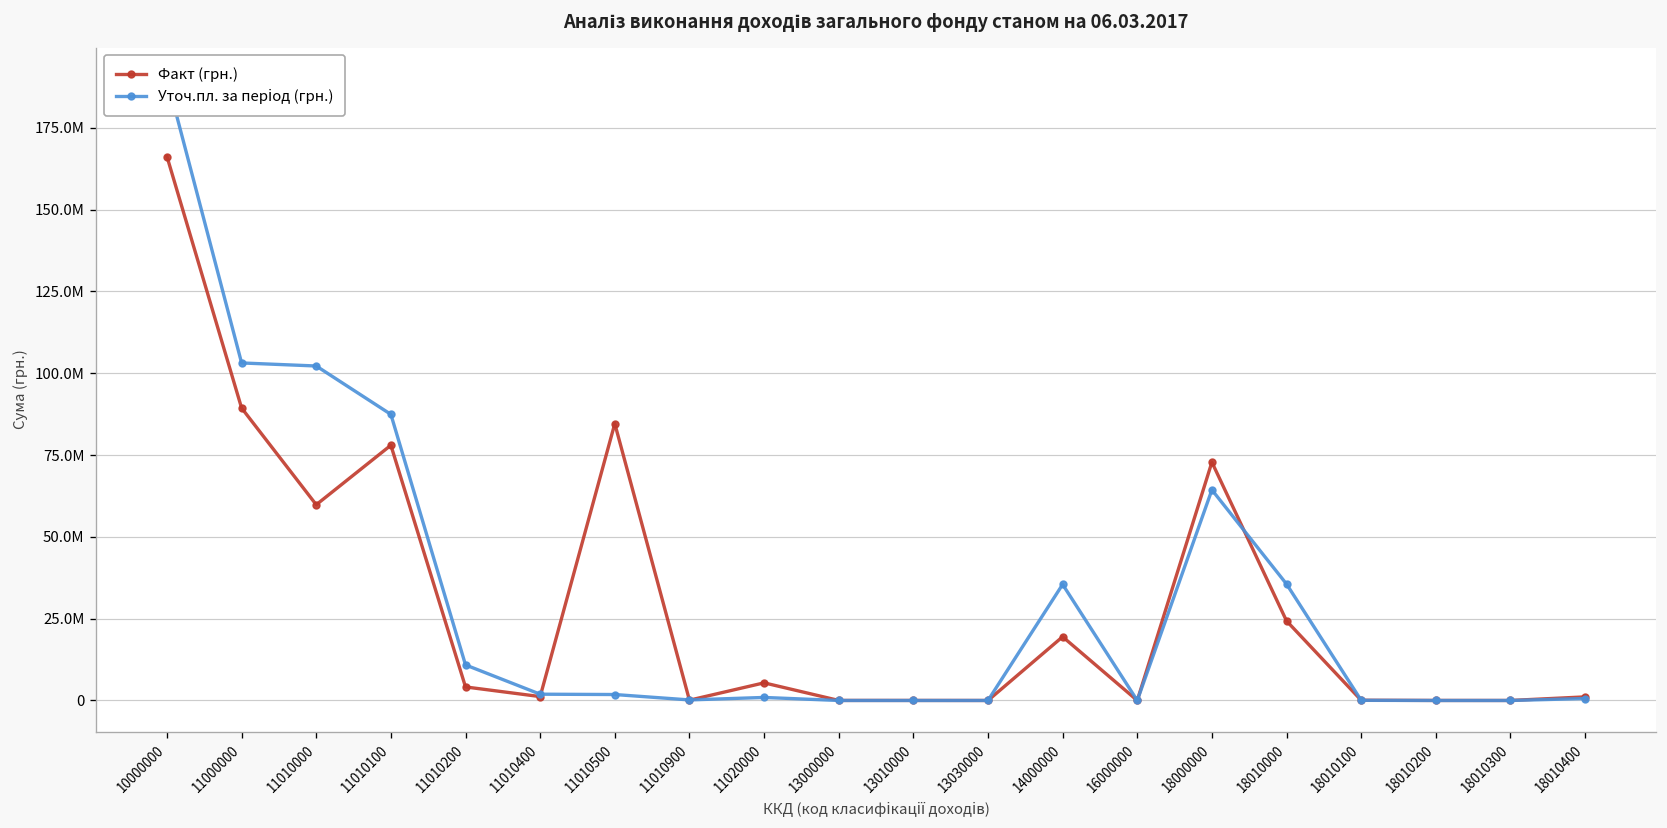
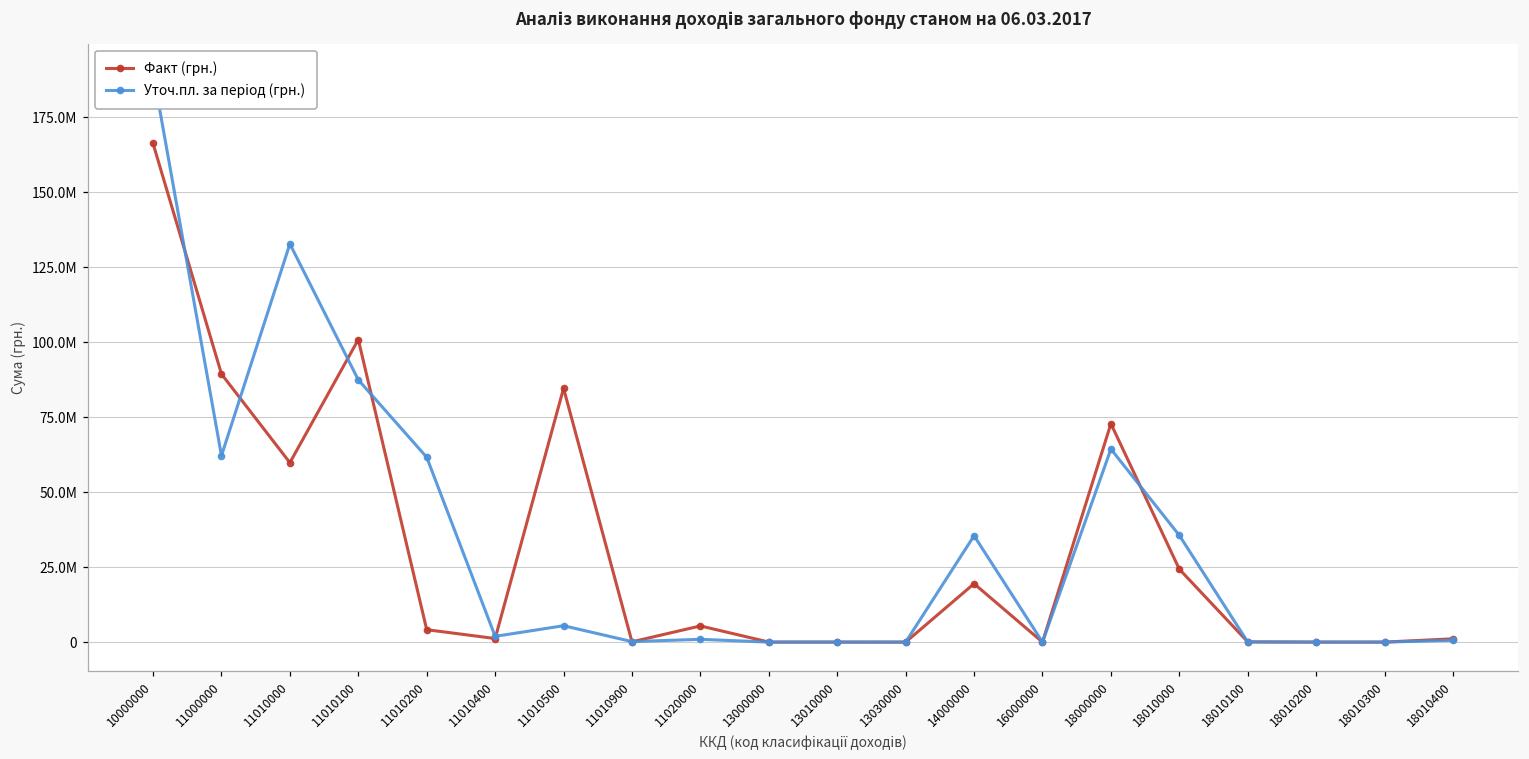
  {
    "Факт (грн.)": {
      "10000000": 166000000,
      "11000000": 89000000,
      "11010000": 60000000,
-     "11010100": 78000000,
+     "11010100": 101000000,
      "11010200": 4000000,
      "11010500": 85000000,
      "11020000": 5000000,
      "14000000": 19000000,
      "18000000": 73000000,
      "18010000": 24000000
    },
    "Уточ.пл. за період (грн.)": {
-     "11000000": 103000000,
-     "11010000": 102000000,
+     "11000000": 62000000,
+     "11010000": 133000000,
      "11010100": 87000000,
-     "11010200": 11000000,
-     "11010500": 2000000,
+     "11010200": 62000000,
+     "11010500": 5000000,
      "11020000": 1000000,
      "14000000": 35000000,
      "18000000": 64000000,
      "18010000": 36000000
    }
  }
